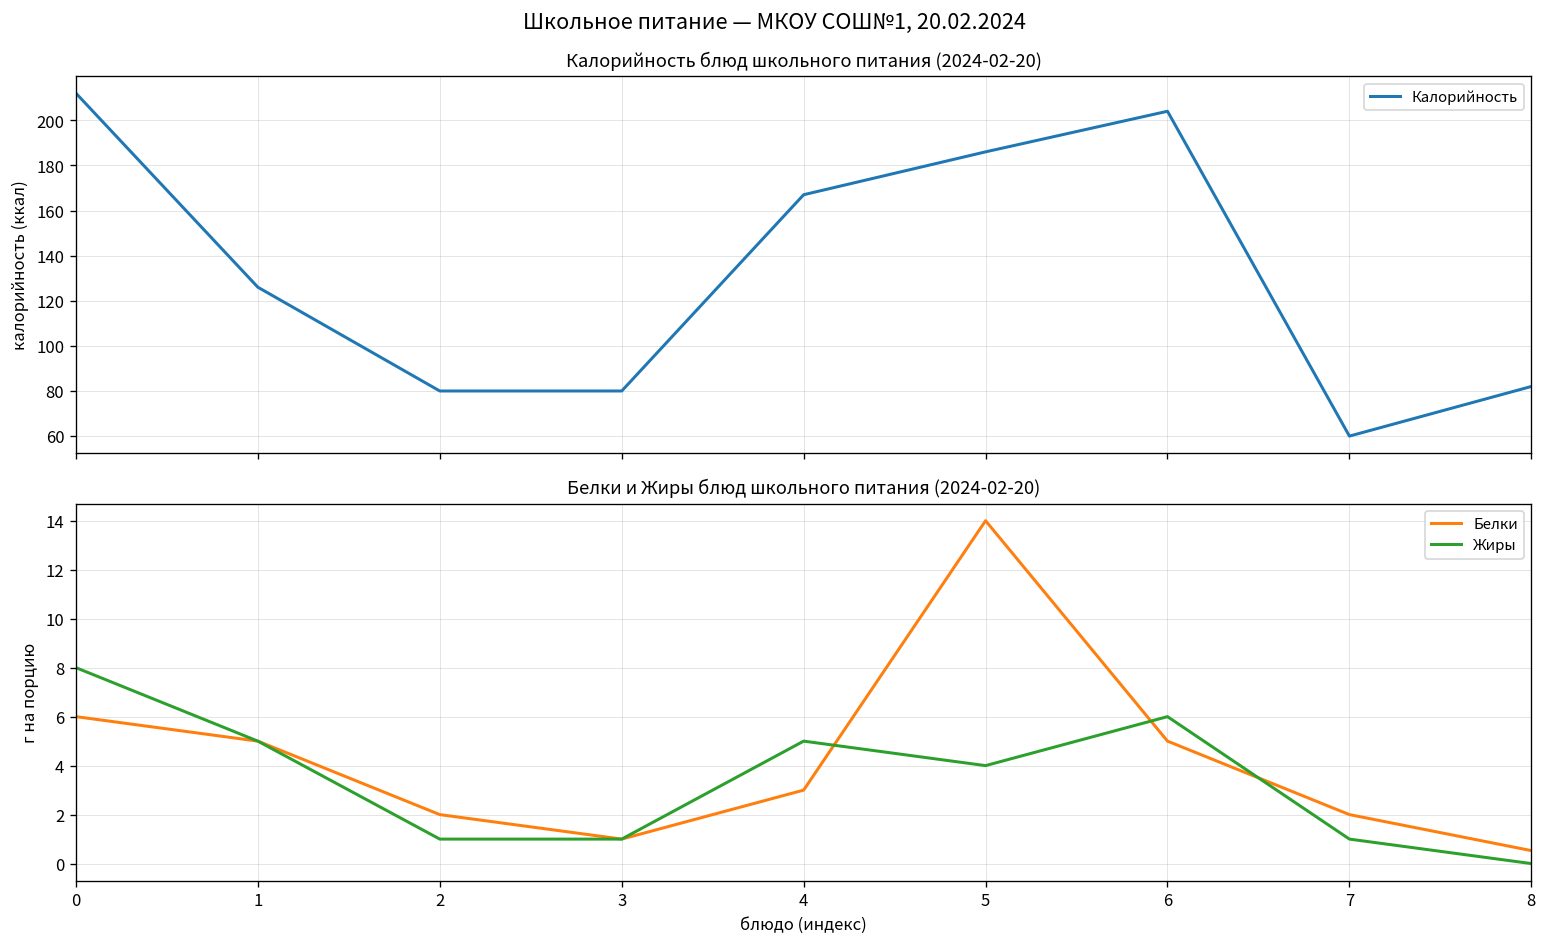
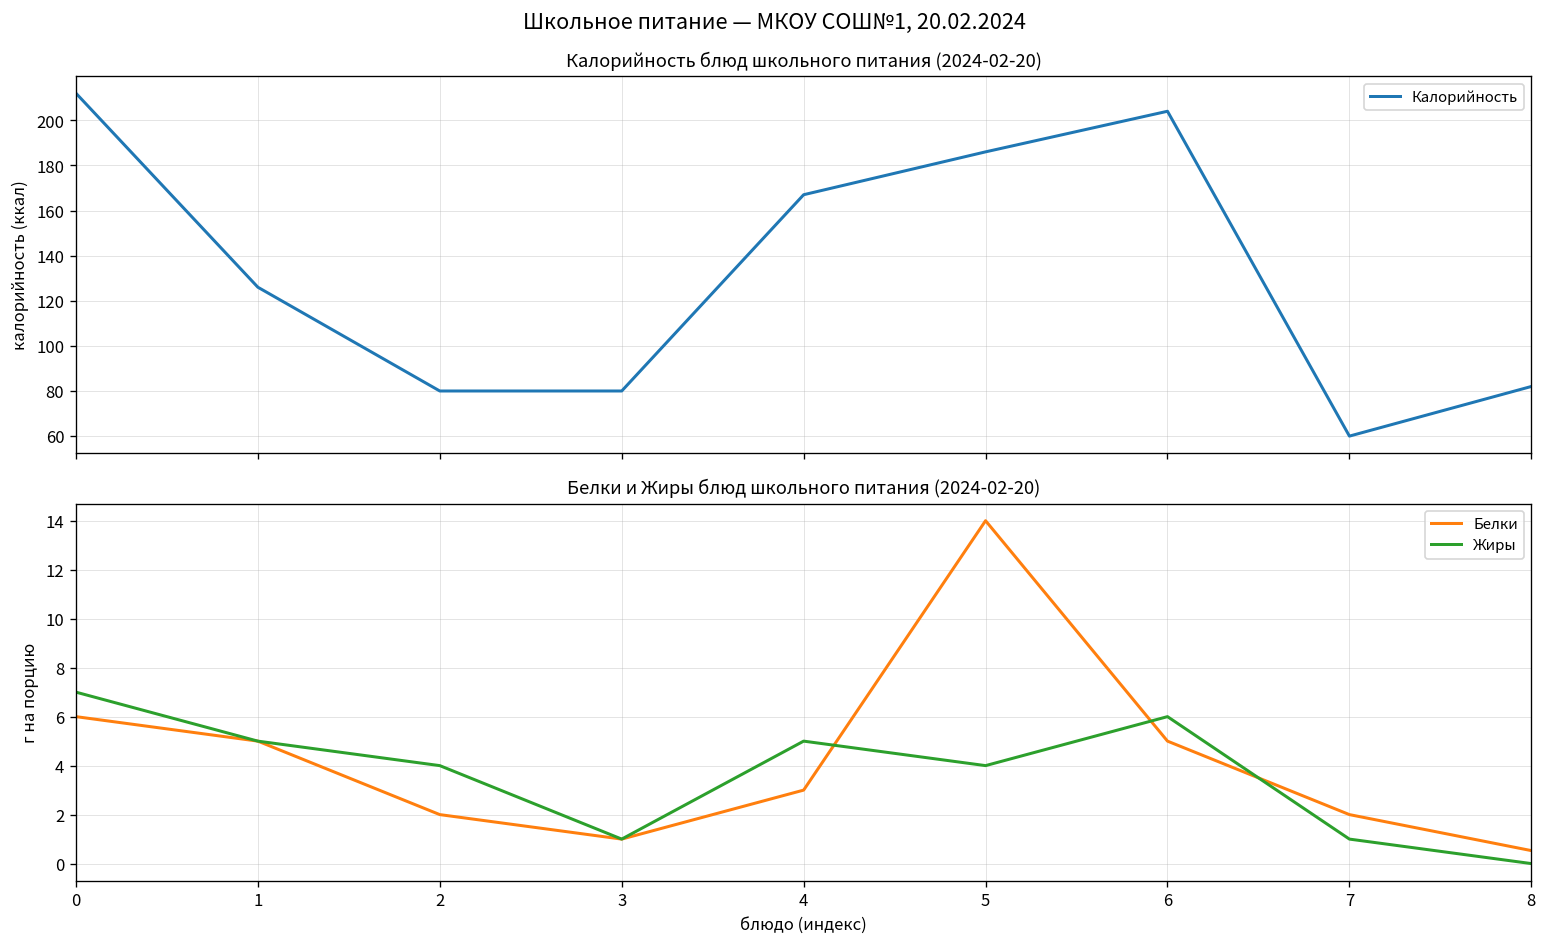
  {
    "Белки и Жиры блюд школьного питания (2024-02-20)": {
      "Белки": {
        "0": 6,
        "2": 2,
        "4": 3,
        "5": 14,
        "6": 5,
        "7": 2,
        "8": 0.5
      },
      "Жиры": {
-       "0": 8,
-       "2": 1,
+       "0": 7,
+       "2": 4,
        "4": 5,
        "5": 4,
        "6": 6,
        "7": 1,
        "8": 0
      }
    }
  }
